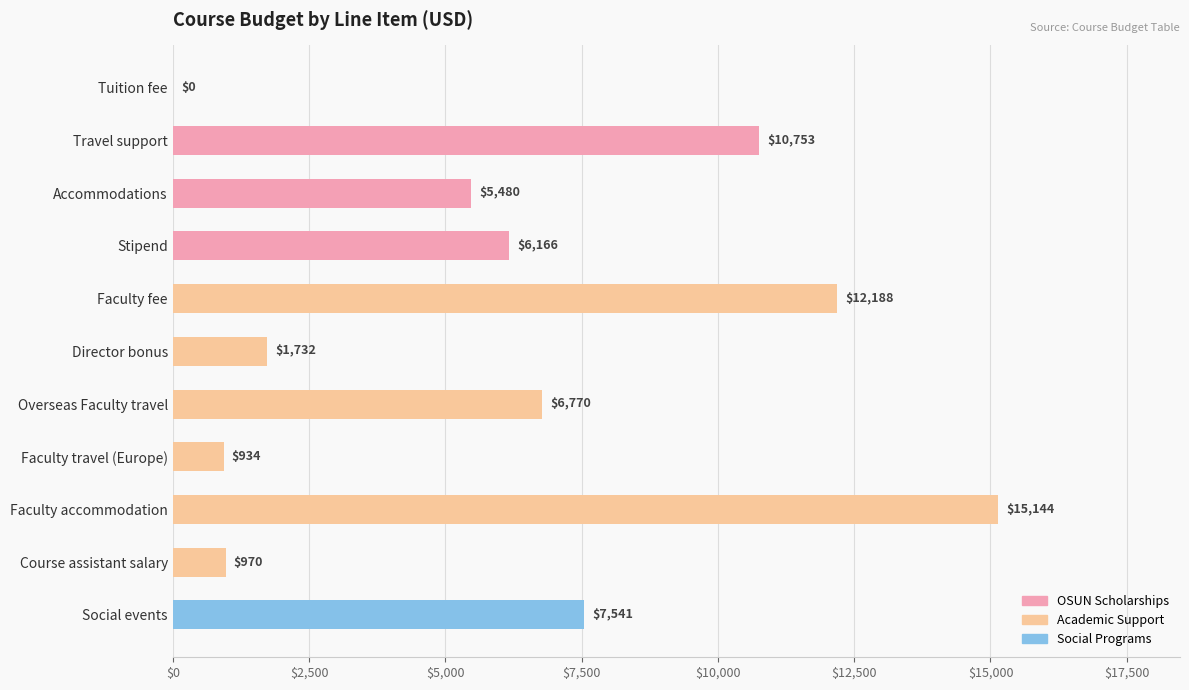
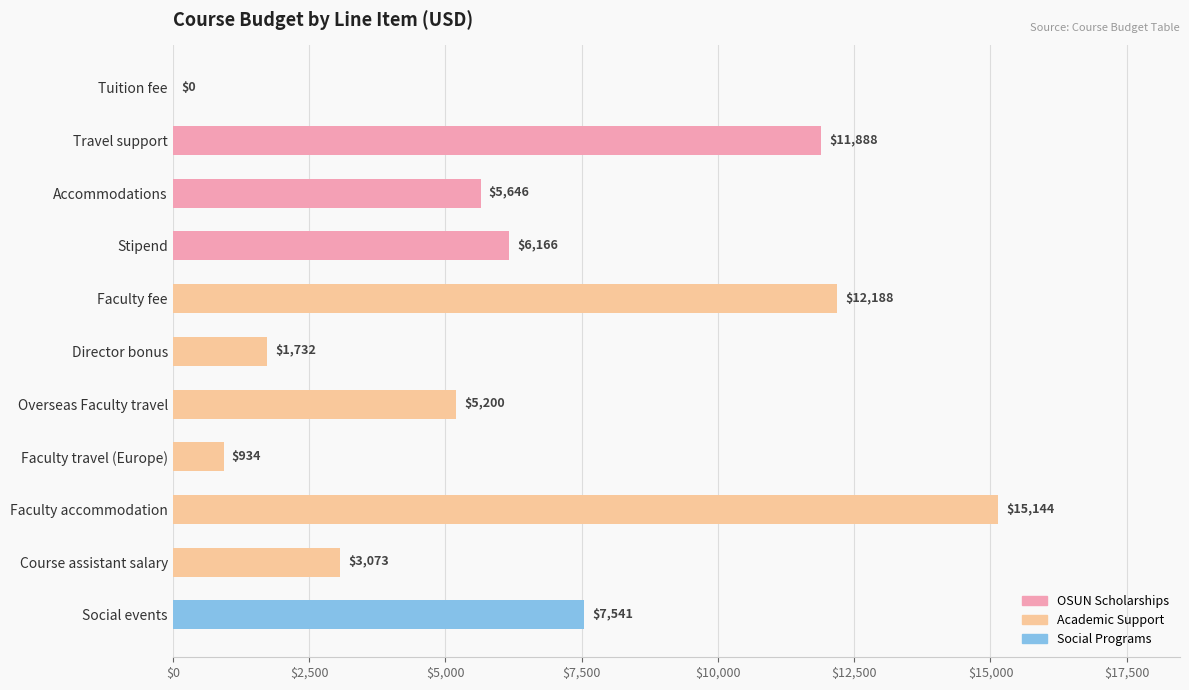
  {
    "Tuition fee": "$0",
-   "Travel support": "$10,753",
-   "Accommodations": "$5,480",
+   "Travel support": "$11,888",
+   "Accommodations": "$5,646",
    "Stipend": "$6,166",
    "Faculty fee": "$12,188",
    "Director bonus": "$1,732",
-   "Overseas Faculty travel": "$6,770",
+   "Overseas Faculty travel": "$5,200",
    "Faculty travel (Europe)": "$934",
    "Faculty accommodation": "$15,144",
-   "Course assistant salary": "$970",
+   "Course assistant salary": "$3,073",
    "Social events": "$7,541"
  }
